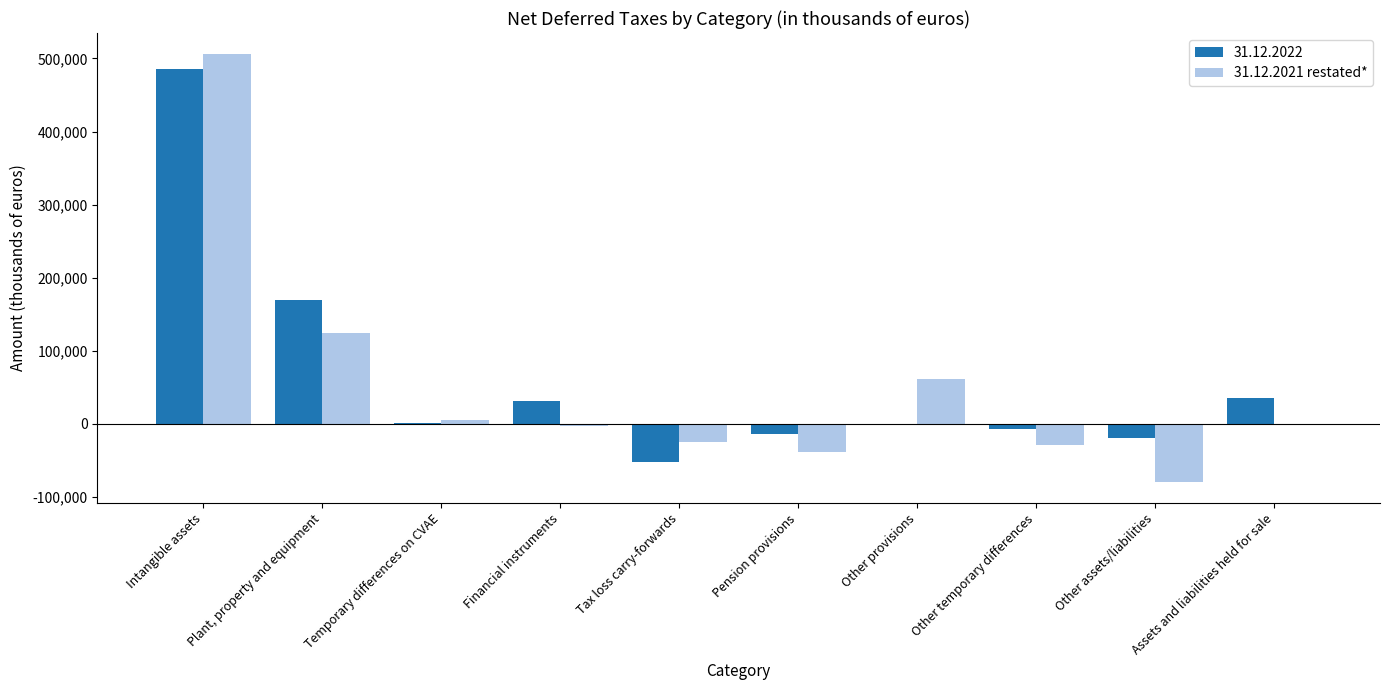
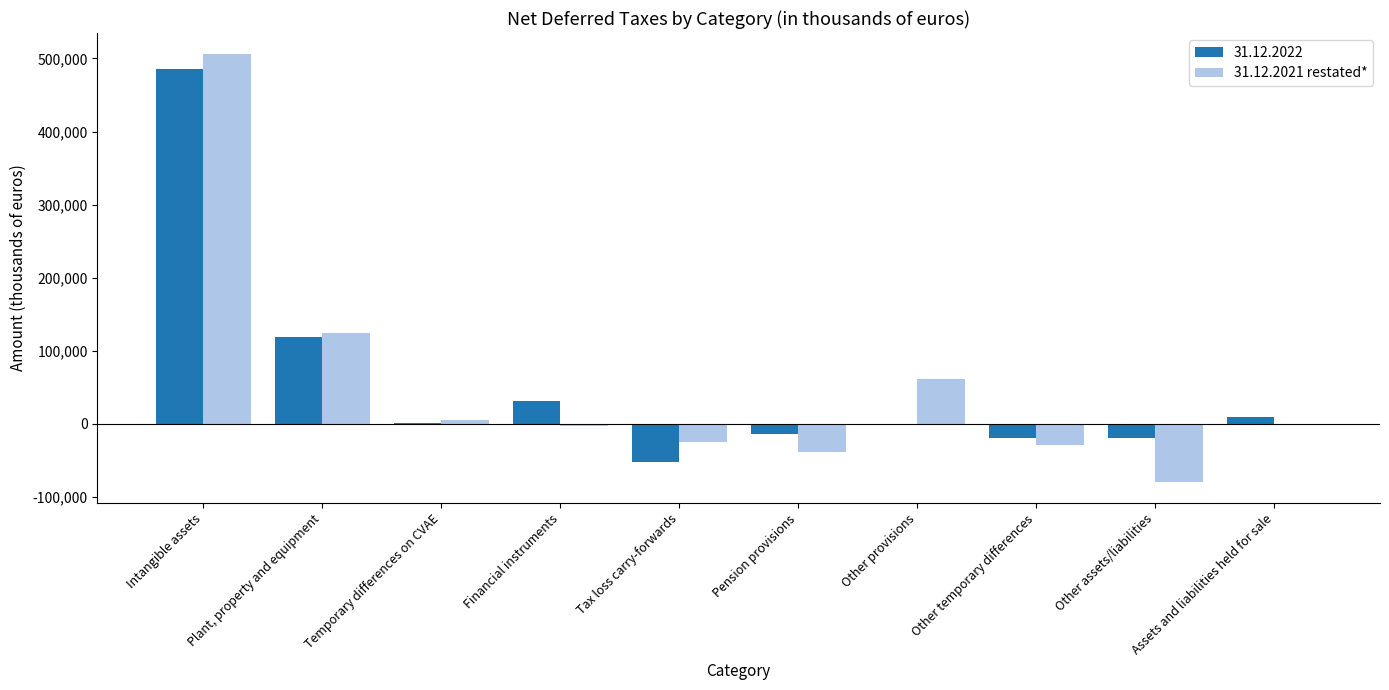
  {
    "31.12.2022": {
      "Intangible assets": "490,000",
-     "Plant, property and equipment": "170,000",
+     "Plant, property and equipment": "120,000",
      "Financial instruments": "30,000",
      "Tax loss carry-forwards": "-50,000",
      "Pension provisions": "-10,000",
-     "Other temporary differences": "-10,000",
+     "Other temporary differences": "-20,000",
      "Other assets/liabilities": "-20,000",
-     "Assets and liabilities held for sale": "40,000"
+     "Assets and liabilities held for sale": "10,000"
    },
    "31.12.2021 restated*": {
      "Intangible assets": "510,000",
      "Plant, property and equipment": "120,000",
      "Temporary differences on CVAE": "10,000",
      "Financial instruments": "0",
      "Tax loss carry-forwards": "-20,000",
      "Pension provisions": "-40,000",
      "Other provisions": "60,000",
      "Other temporary differences": "-30,000",
      "Other assets/liabilities": "-80,000",
      "Assets and liabilities held for sale": "0"
    }
  }
